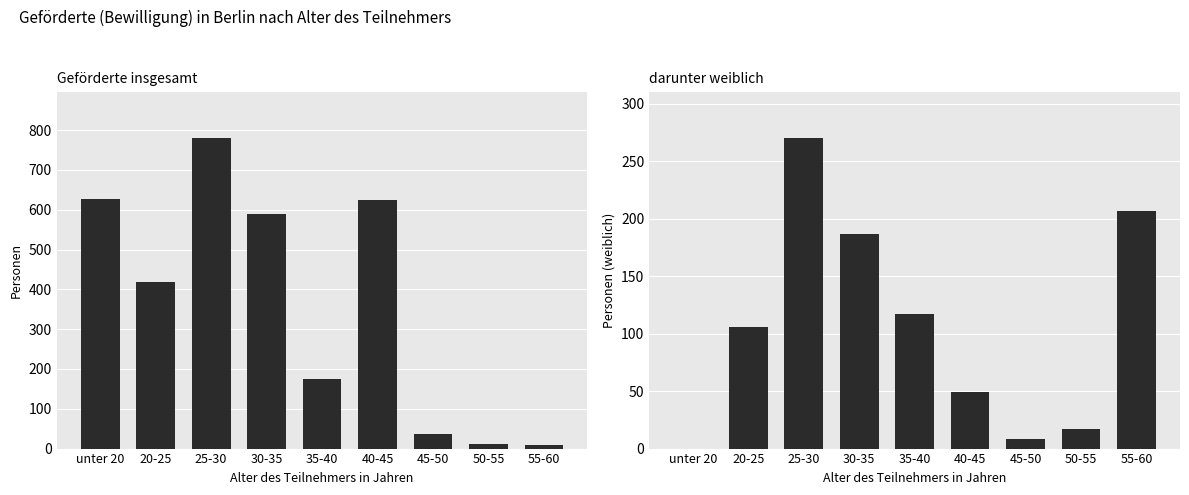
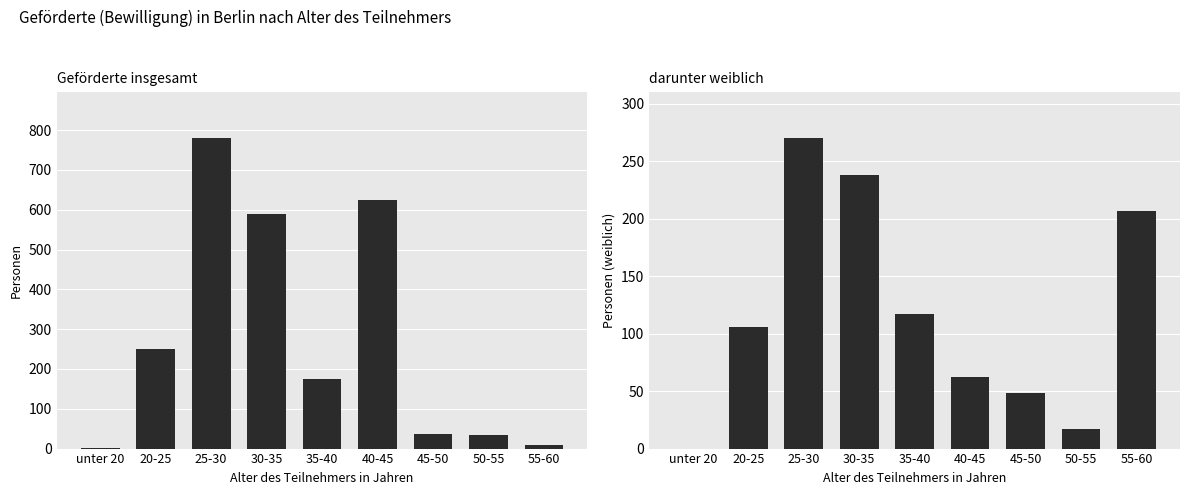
  {
    "Geförderte insgesamt": {
-     "unter 20": 630,
-     "20-25": 420,
+     "unter 20": 0,
+     "20-25": 250,
      "25-30": 780,
      "30-35": 590,
      "35-40": 170,
      "40-45": 630,
      "45-50": 40,
-     "50-55": 10,
+     "50-55": 40,
      "55-60": 10
    },
    "darunter weiblich": {
      "unter 20": 0,
      "20-25": 106,
      "25-30": 270,
-     "30-35": 187,
+     "30-35": 238,
      "35-40": 117,
-     "40-45": 49,
-     "45-50": 8,
+     "40-45": 62,
+     "45-50": 48,
      "50-55": 17,
      "55-60": 207
    }
  }
